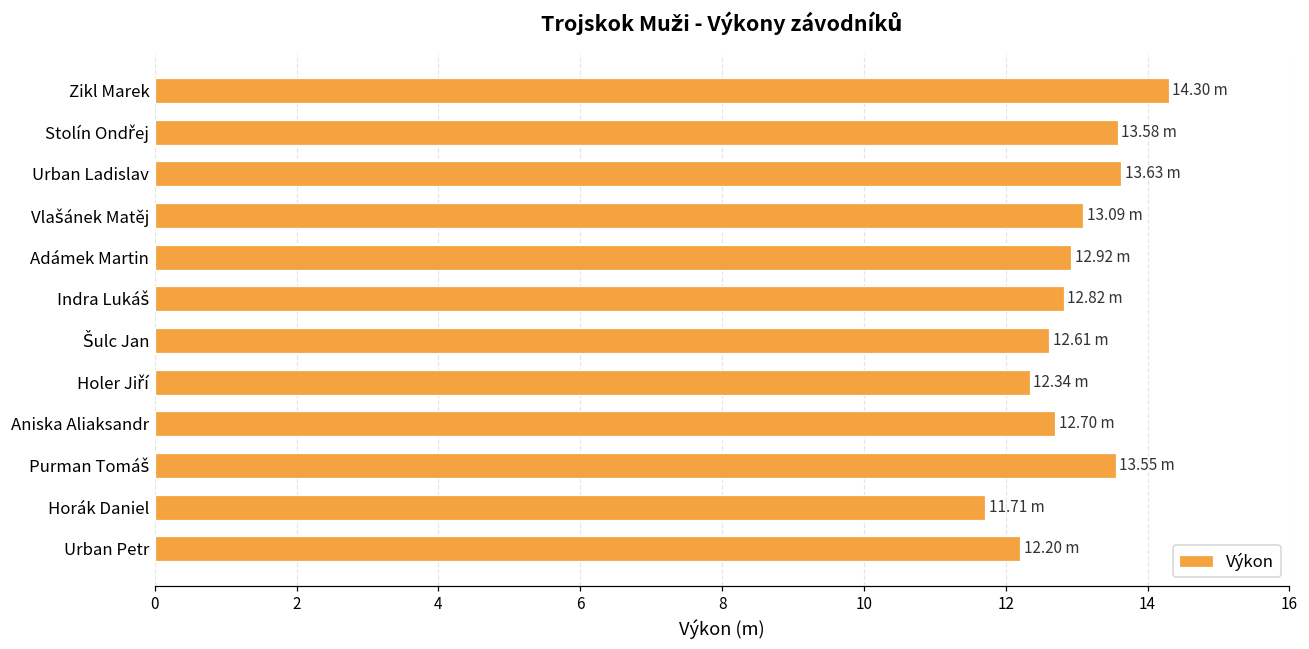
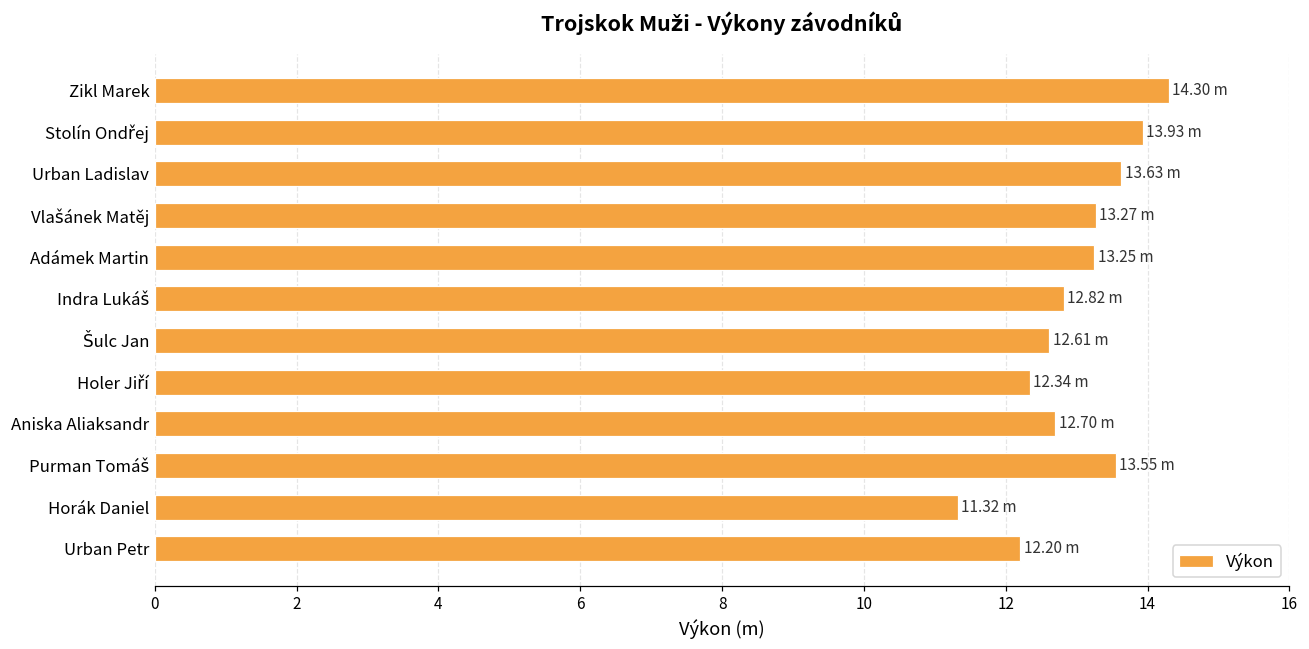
  {
    "Zikl Marek": 14.30,
-   "Stolín Ondřej": 13.58,
+   "Stolín Ondřej": 13.93,
    "Urban Ladislav": 13.63,
-   "Vlašánek Matěj": 13.09,
-   "Adámek Martin": 12.92,
+   "Vlašánek Matěj": 13.27,
+   "Adámek Martin": 13.25,
    "Indra Lukáš": 12.82,
    "Šulc Jan": 12.61,
    "Holer Jiří": 12.34,
    "Aniska Aliaksandr": 12.70,
    "Purman Tomáš": 13.55,
-   "Horák Daniel": 11.71,
+   "Horák Daniel": 11.32,
    "Urban Petr": 12.20
  }
